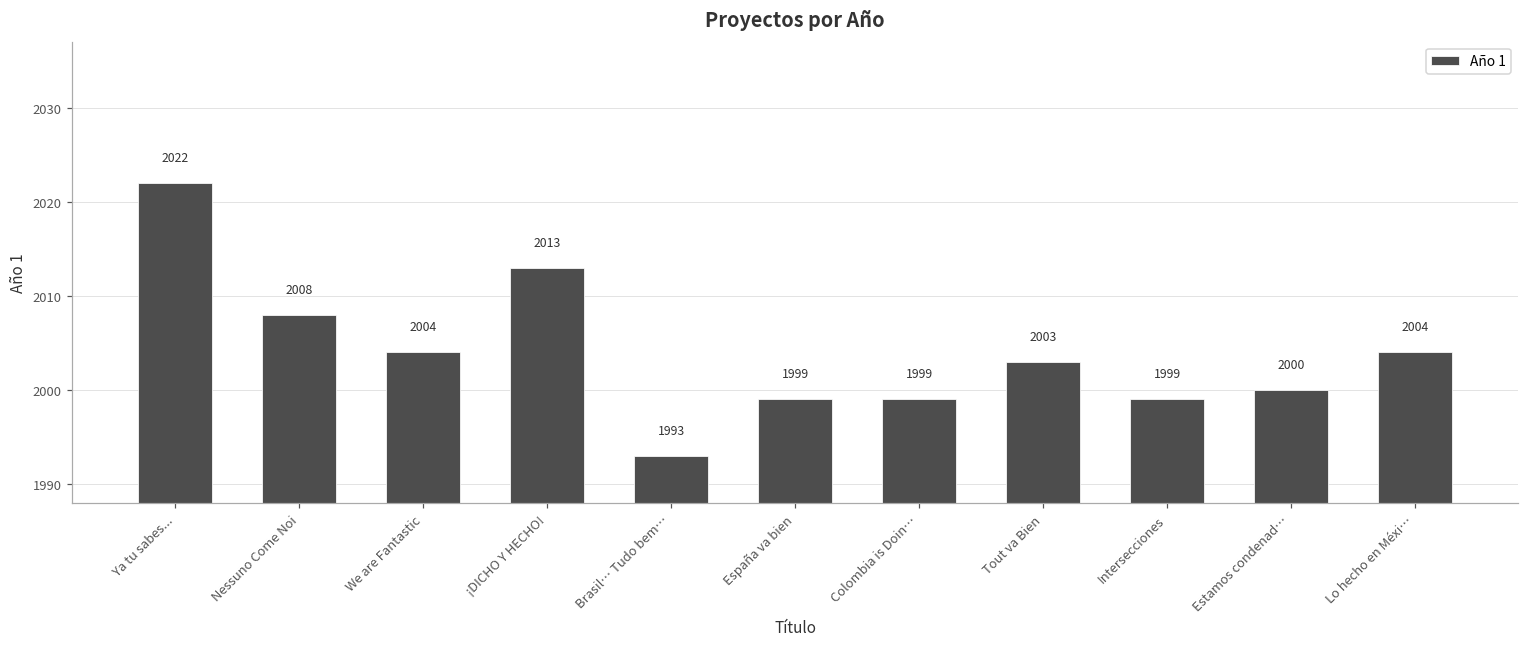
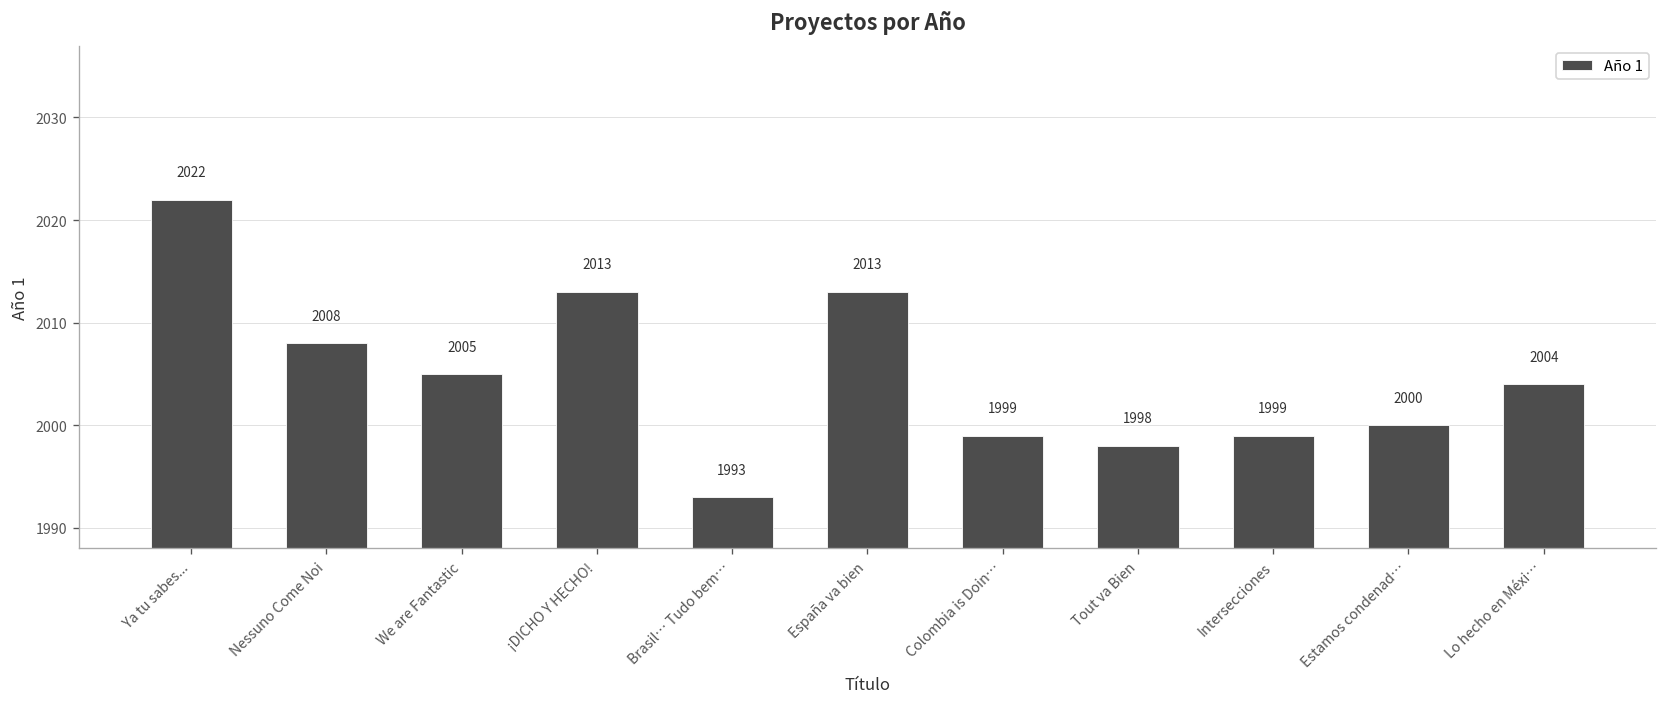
  {
    "Ya tu sabes...": 2022,
    "Nessuno Come Noi": 2008,
-   "We are Fantastic": 2004,
+   "We are Fantastic": 2005,
    "¡DICHO Y HECHO!": 2013,
    "Brasil… Tudo bem…": 1993,
-   "España va bien": 1999,
+   "España va bien": 2013,
    "Colombia is Doin…": 1999,
-   "Tout va Bien": 2003,
+   "Tout va Bien": 1998,
    "Intersecciones": 1999,
    "Estamos condenad…": 2000,
    "Lo hecho en Méxi…": 2004
  }
